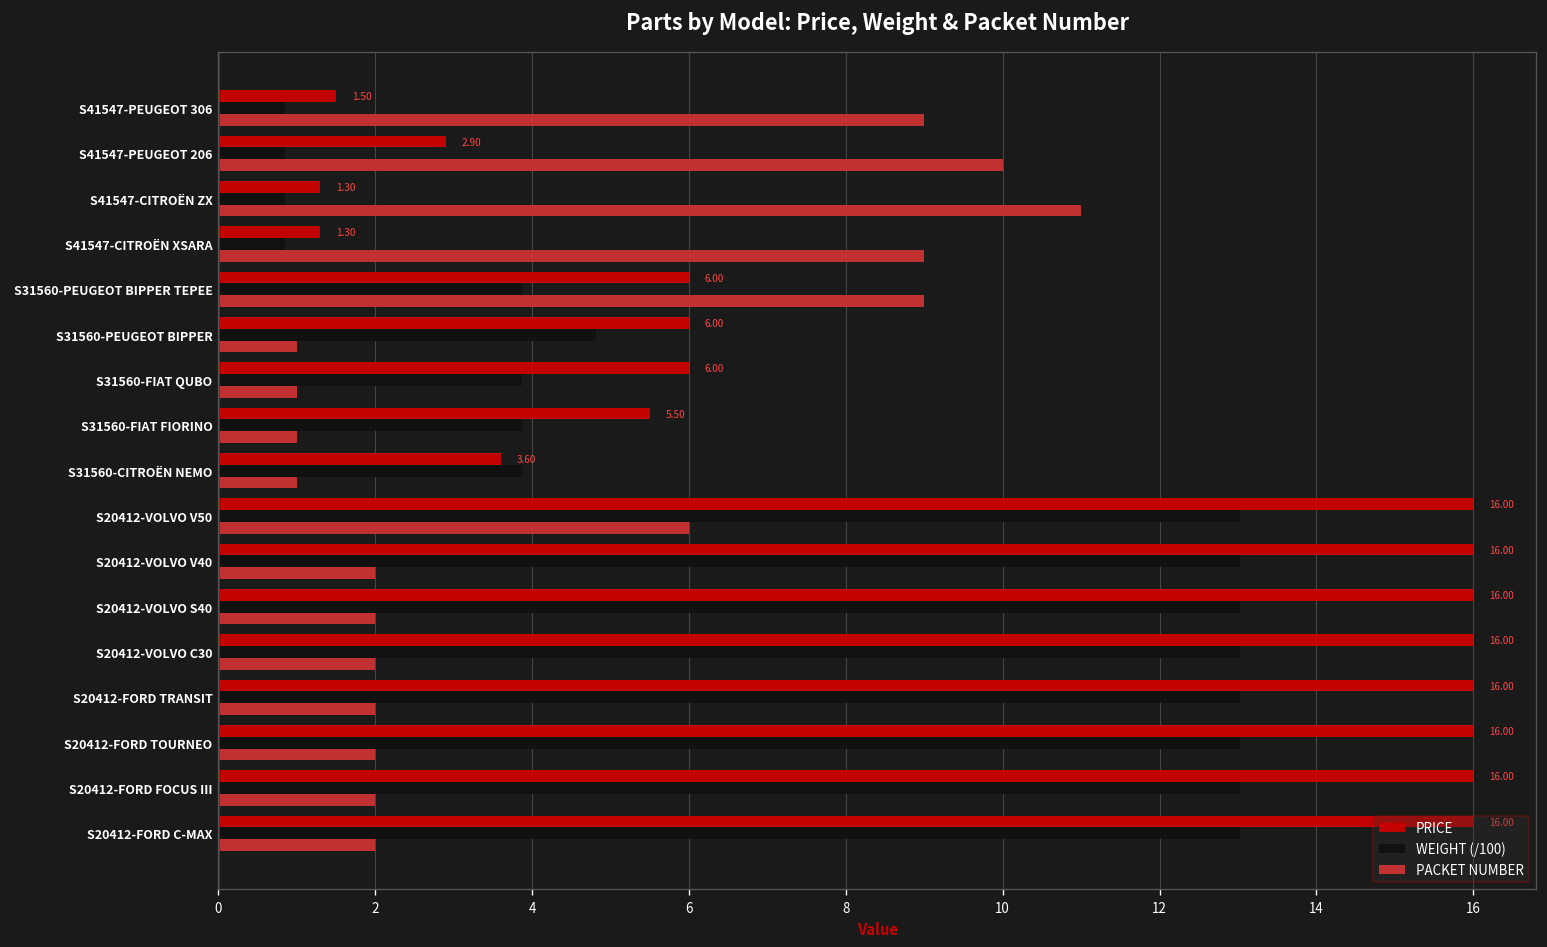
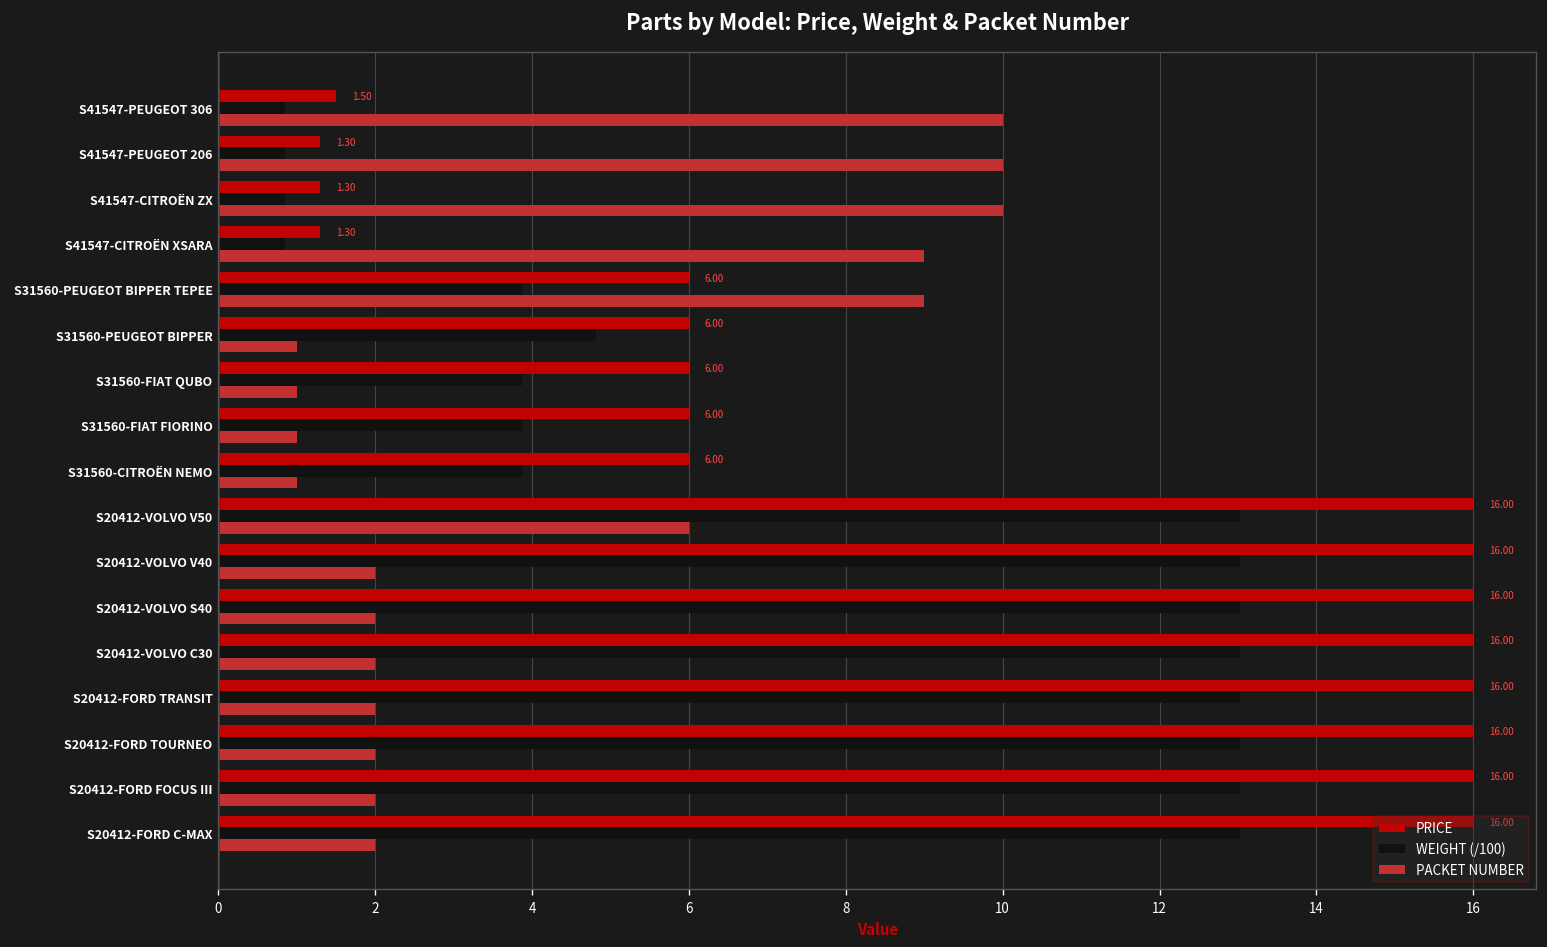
  {
    "PRICE": {
      "S41547-PEUGEOT 306": 1.50,
-     "S41547-PEUGEOT 206": 2.90,
+     "S41547-PEUGEOT 206": 1.30,
      "S41547-CITROËN ZX": 1.30,
      "S41547-CITROËN XSARA": 1.30,
      "S31560-PEUGEOT BIPPER TEPEE": 6.00,
      "S31560-PEUGEOT BIPPER": 6.00,
      "S31560-FIAT QUBO": 6.00,
-     "S31560-FIAT FIORINO": 5.50,
-     "S31560-CITROËN NEMO": 3.60,
+     "S31560-FIAT FIORINO": 6.00,
+     "S31560-CITROËN NEMO": 6.00,
      "S20412-VOLVO V50": 16.00,
      "S20412-VOLVO V40": 16.00,
      "S20412-VOLVO S40": 16.00,
      "S20412-VOLVO C30": 16.00,
      "S20412-FORD TRANSIT": 16.00,
      "S20412-FORD TOURNEO": 16.00,
      "S20412-FORD FOCUS III": 16.00
    },
    "WEIGHT (/100)": {
      "S41547-PEUGEOT 306": 0.9,
      "S41547-PEUGEOT 206": 0.9,
      "S41547-CITROËN ZX": 0.9,
      "S41547-CITROËN XSARA": 0.9,
      "S31560-PEUGEOT BIPPER TEPEE": 3.9,
      "S31560-PEUGEOT BIPPER": 4.8,
      "S31560-FIAT QUBO": 3.9,
      "S31560-FIAT FIORINO": 3.9,
      "S20412-VOLVO V50": 13,
      "S20412-VOLVO V40": 13,
      "S20412-VOLVO S40": 13,
      "S20412-VOLVO C30": 13,
      "S20412-FORD TRANSIT": 13,
      "S20412-FORD TOURNEO": 13,
      "S20412-FORD FOCUS III": 13,
      "S20412-FORD C-MAX": 13
    },
    "PACKET NUMBER": {
-     "S41547-PEUGEOT 306": 9,
+     "S41547-PEUGEOT 306": 10,
      "S41547-PEUGEOT 206": 10,
-     "S41547-CITROËN ZX": 11,
+     "S41547-CITROËN ZX": 10,
      "S41547-CITROËN XSARA": 9,
      "S31560-PEUGEOT BIPPER TEPEE": 9,
      "S31560-PEUGEOT BIPPER": 1,
      "S31560-FIAT QUBO": 1,
      "S31560-FIAT FIORINO": 1,
      "S31560-CITROËN NEMO": 1,
      "S20412-VOLVO V50": 6,
      "S20412-VOLVO V40": 2,
      "S20412-VOLVO S40": 2,
      "S20412-VOLVO C30": 2,
      "S20412-FORD TRANSIT": 2,
      "S20412-FORD TOURNEO": 2,
      "S20412-FORD FOCUS III": 2,
      "S20412-FORD C-MAX": 2
    }
  }
